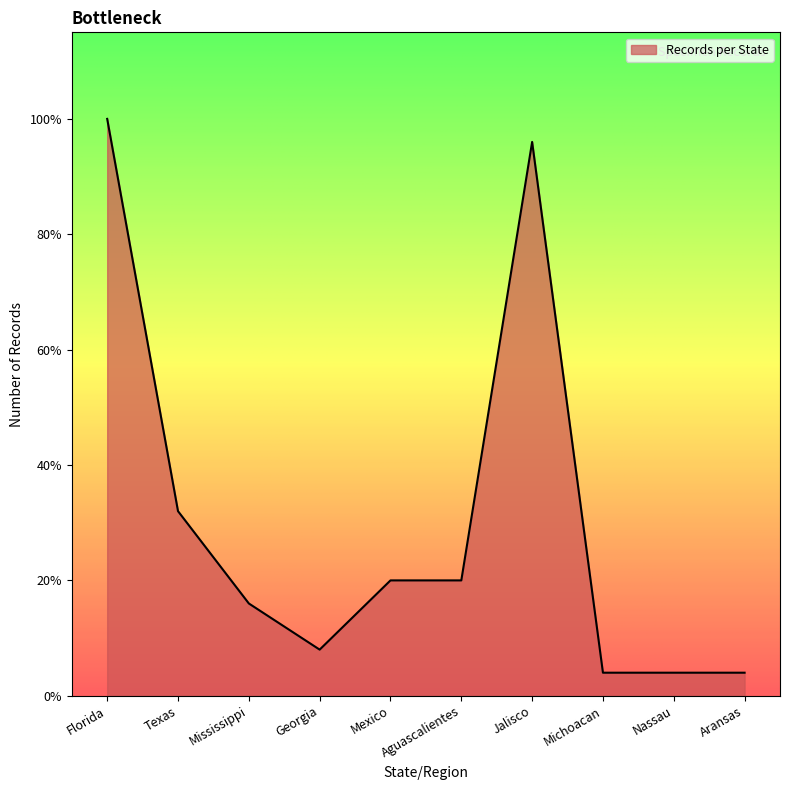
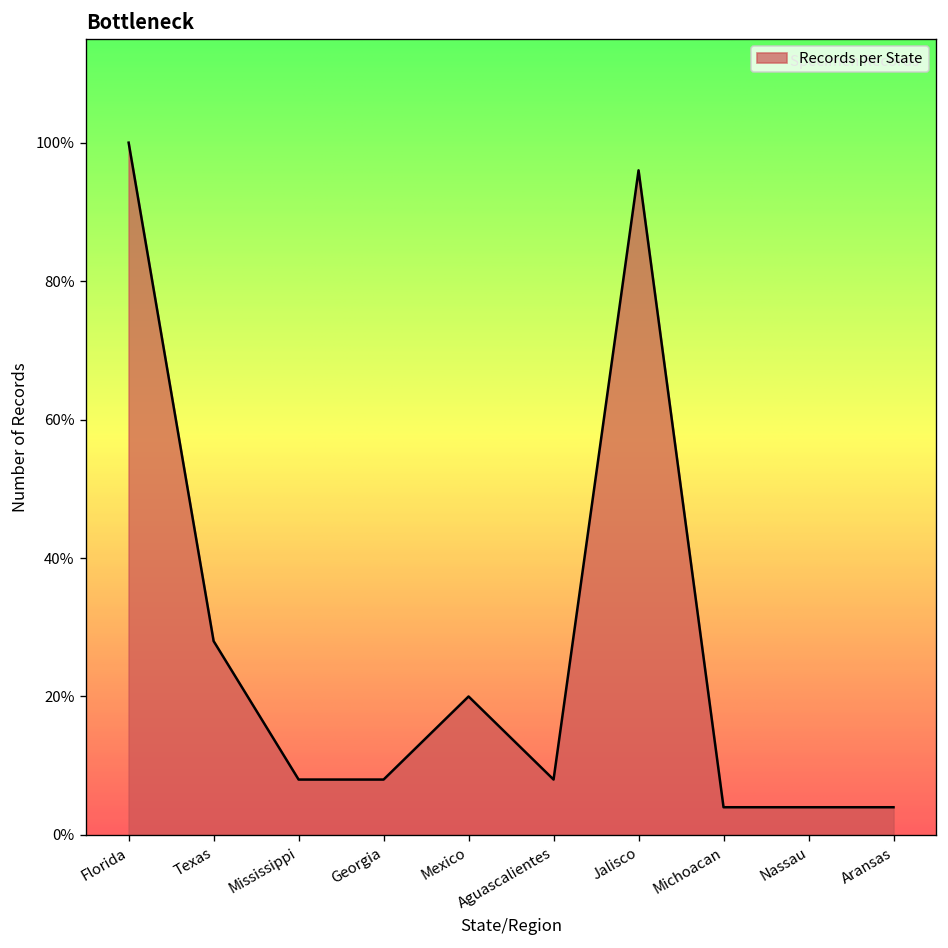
  {
    "Florida": "100%",
-   "Texas": "32%",
-   "Mississippi": "16%",
+   "Texas": "28%",
+   "Mississippi": "8%",
    "Georgia": "8%",
    "Mexico": "20%",
-   "Aguascalientes": "20%",
+   "Aguascalientes": "8%",
    "Jalisco": "96%",
    "Michoacan": "4%",
    "Nassau": "4%",
    "Aransas": "4%"
  }
